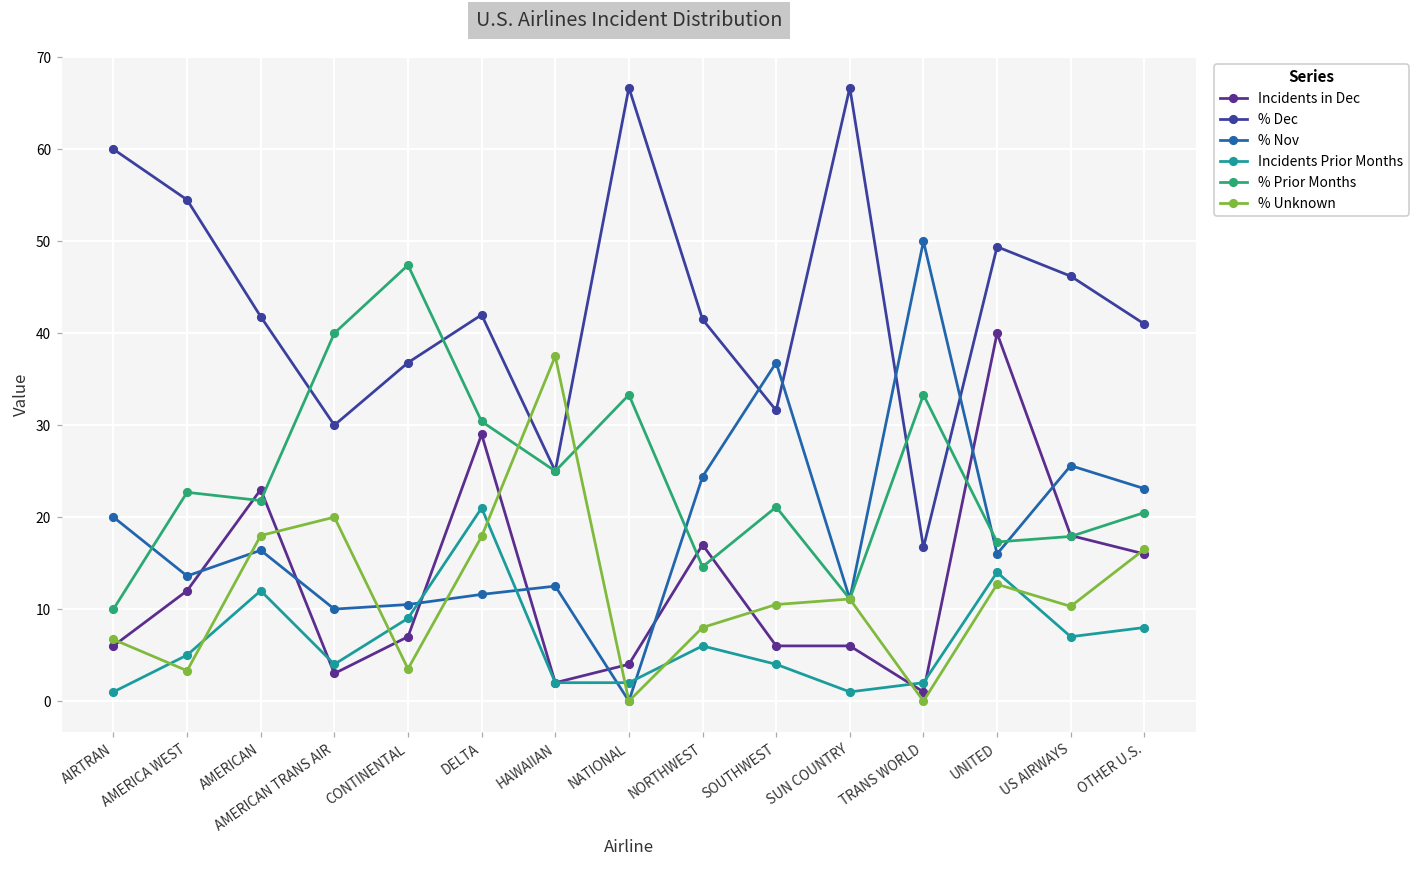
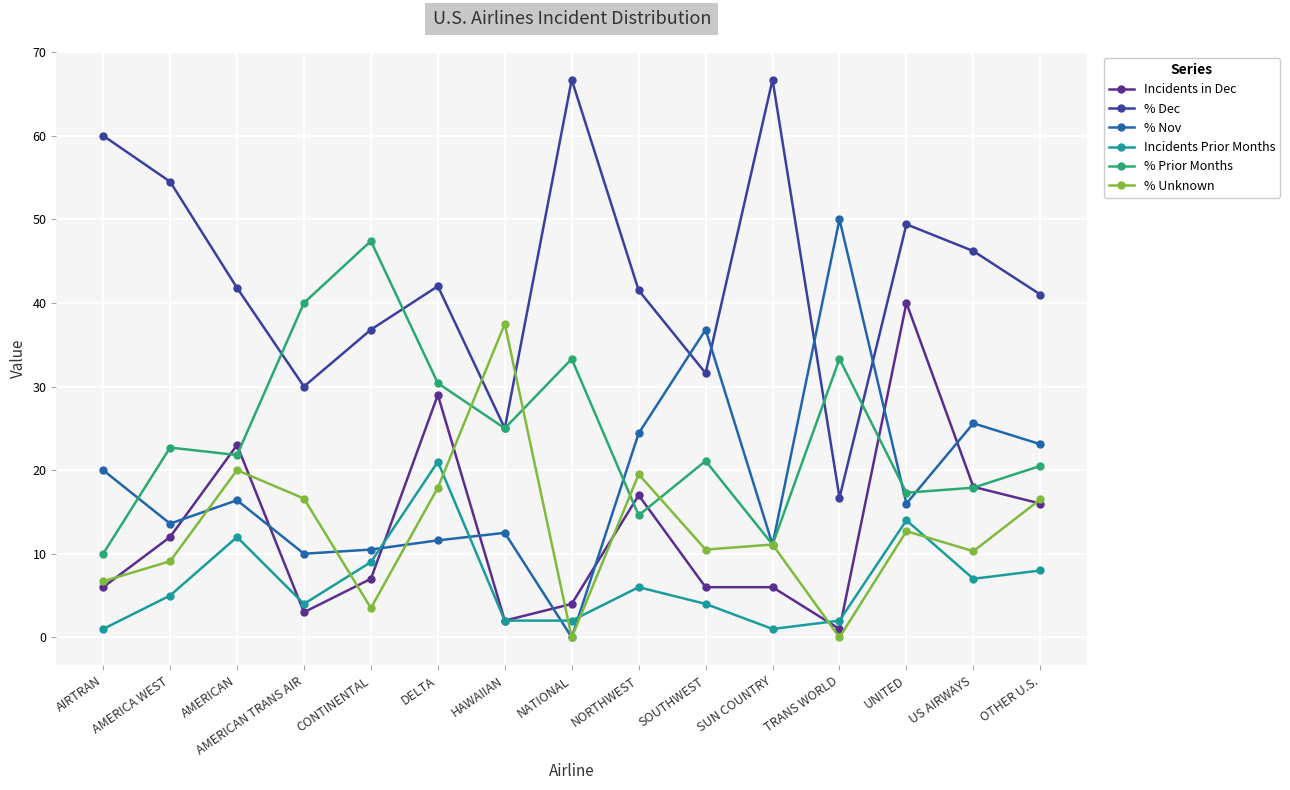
  {
    "% Unknown": {
      "AIRTRAN": 7,
-     "AMERICA WEST": 3,
-     "AMERICAN": 18,
-     "AMERICAN TRANS AIR": 20,
+     "AMERICA WEST": 9,
+     "AMERICAN": 20,
+     "AMERICAN TRANS AIR": 17,
      "CONTINENTAL": 4,
      "DELTA": 18,
      "HAWAIIAN": 38,
-     "NORTHWEST": 8,
+     "NORTHWEST": 20,
      "SOUTHWEST": 11,
      "TRANS WORLD": 0,
      "UNITED": 13,
      "US AIRWAYS": 10,
      "OTHER U.S.": 17
    }
  }
